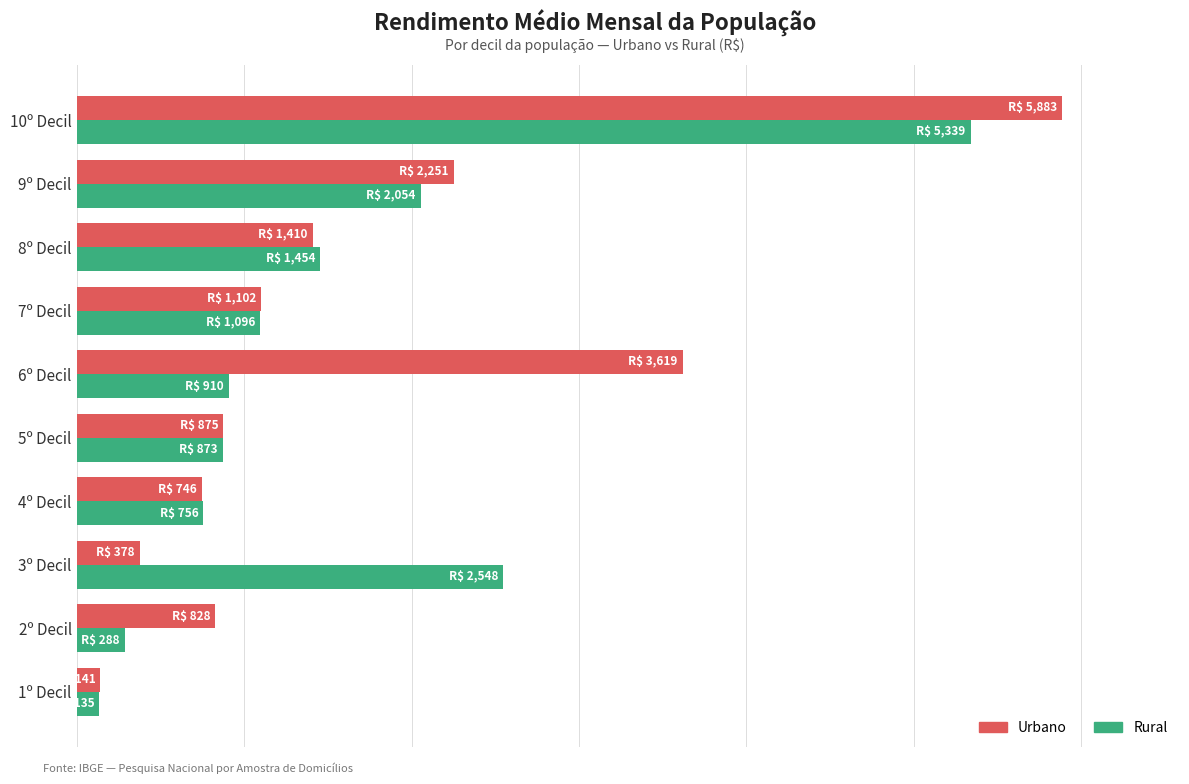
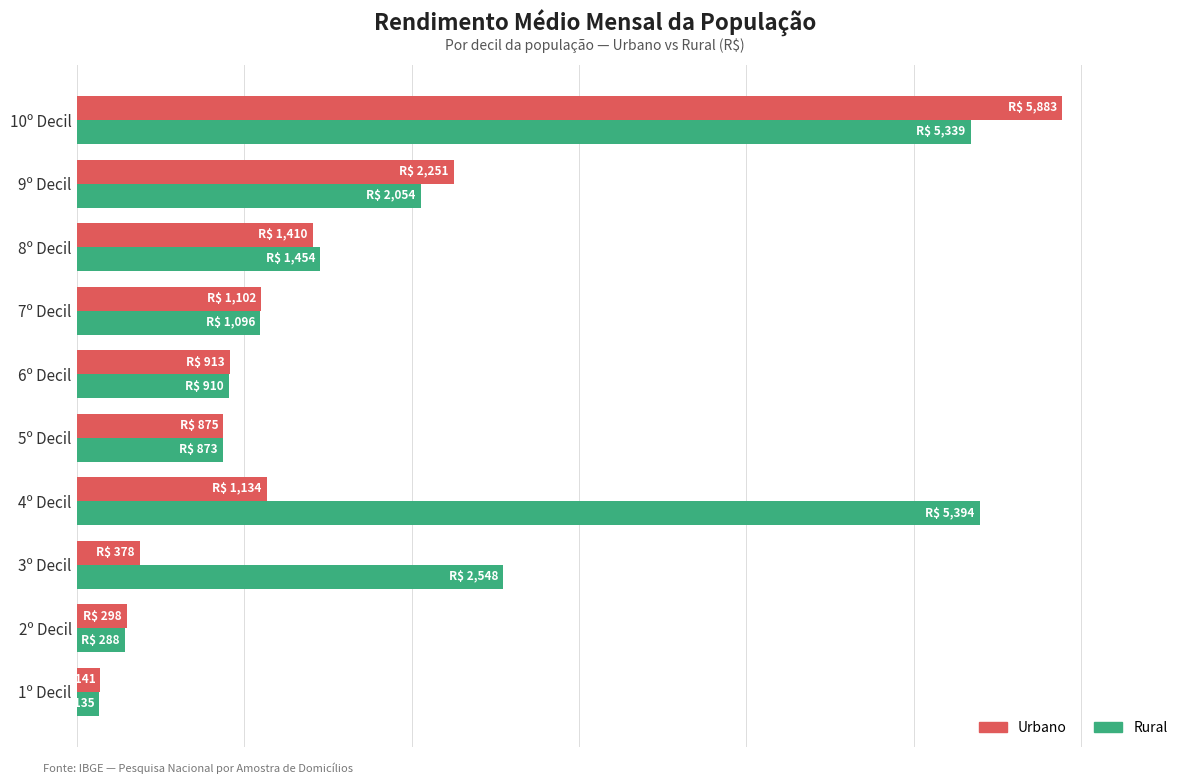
  {
    "Urbano": {
      "10º Decil": "5,883",
      "9º Decil": "2,251",
      "8º Decil": "1,410",
      "7º Decil": "1,102",
-     "6º Decil": "3,619",
+     "6º Decil": "913",
      "5º Decil": "875",
-     "4º Decil": "746",
+     "4º Decil": "1,134",
      "3º Decil": "378",
-     "2º Decil": "828"
+     "2º Decil": "298"
    },
    "Rural": {
      "10º Decil": "5,339",
      "9º Decil": "2,054",
      "8º Decil": "1,454",
      "7º Decil": "1,096",
      "6º Decil": "910",
      "5º Decil": "873",
-     "4º Decil": "756",
+     "4º Decil": "5,394",
      "3º Decil": "2,548",
      "2º Decil": "288"
    }
  }
